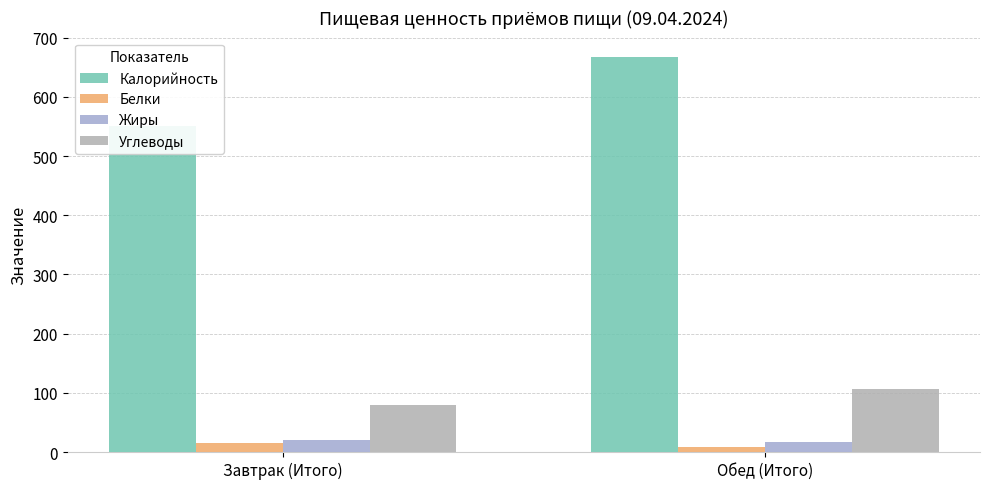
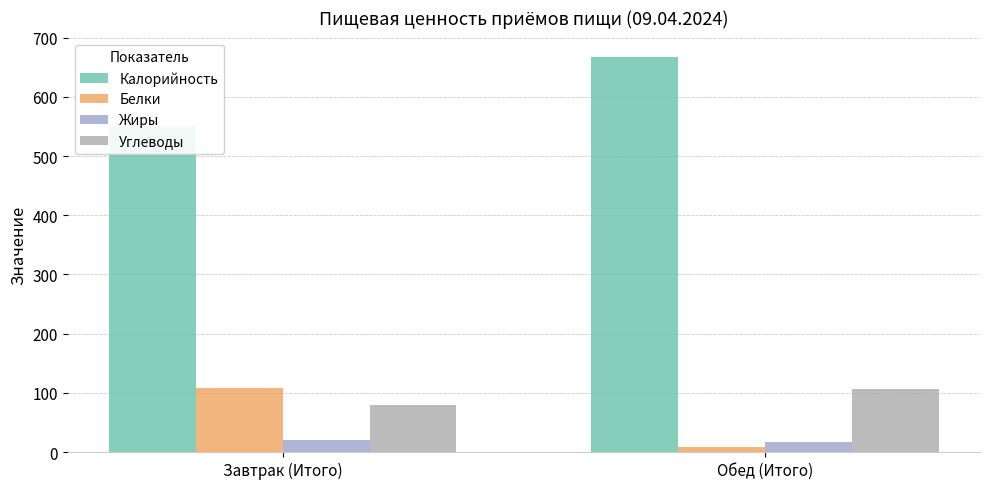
  {
    "Калорийность": {
      "Обед (Итого)": 670
    },
    "Белки": {
-     "Завтрак (Итого)": 10,
+     "Завтрак (Итого)": 110,
      "Обед (Итого)": 10
    }
  }
